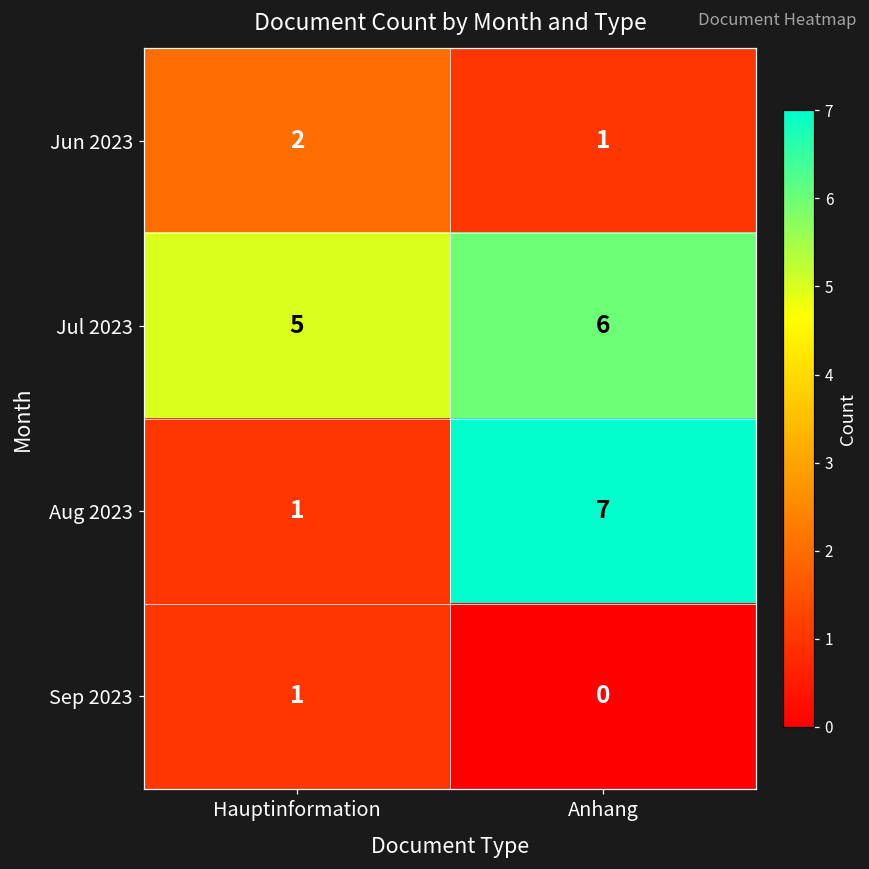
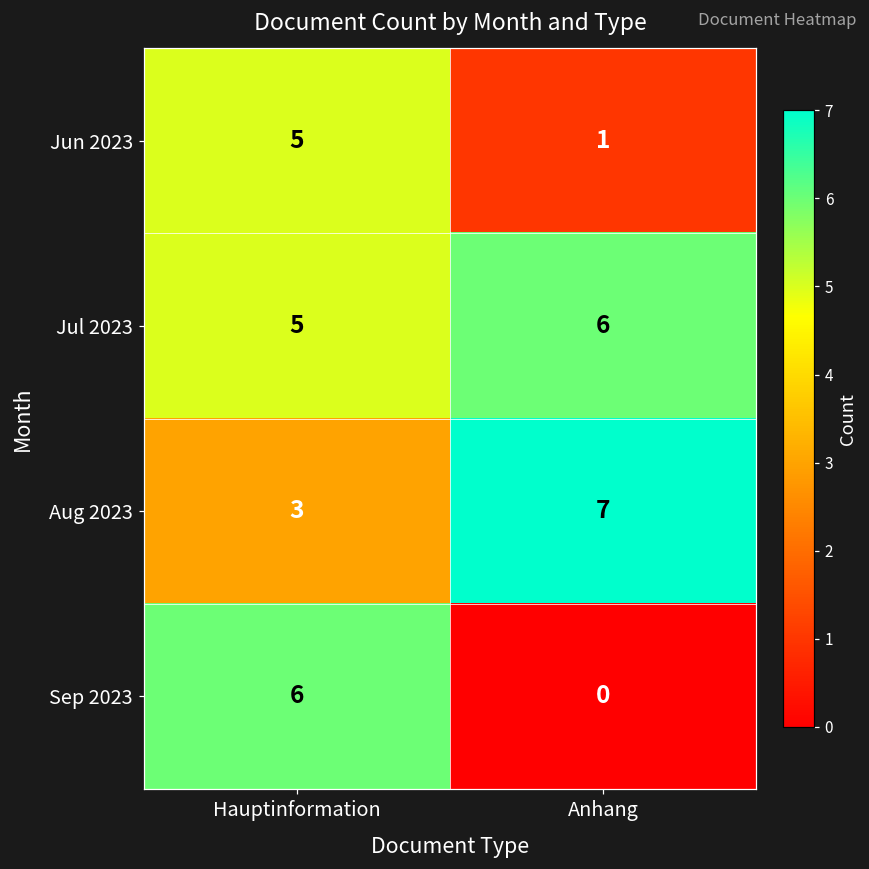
  {
    "Jun 2023": {
-     "Hauptinformation": 2,
+     "Hauptinformation": 5,
      "Anhang": 1
    },
    "Jul 2023": {
      "Hauptinformation": 5,
      "Anhang": 6
    },
    "Aug 2023": {
-     "Hauptinformation": 1,
+     "Hauptinformation": 3,
      "Anhang": 7
    },
    "Sep 2023": {
-     "Hauptinformation": 1,
+     "Hauptinformation": 6,
      "Anhang": 0
    }
  }
